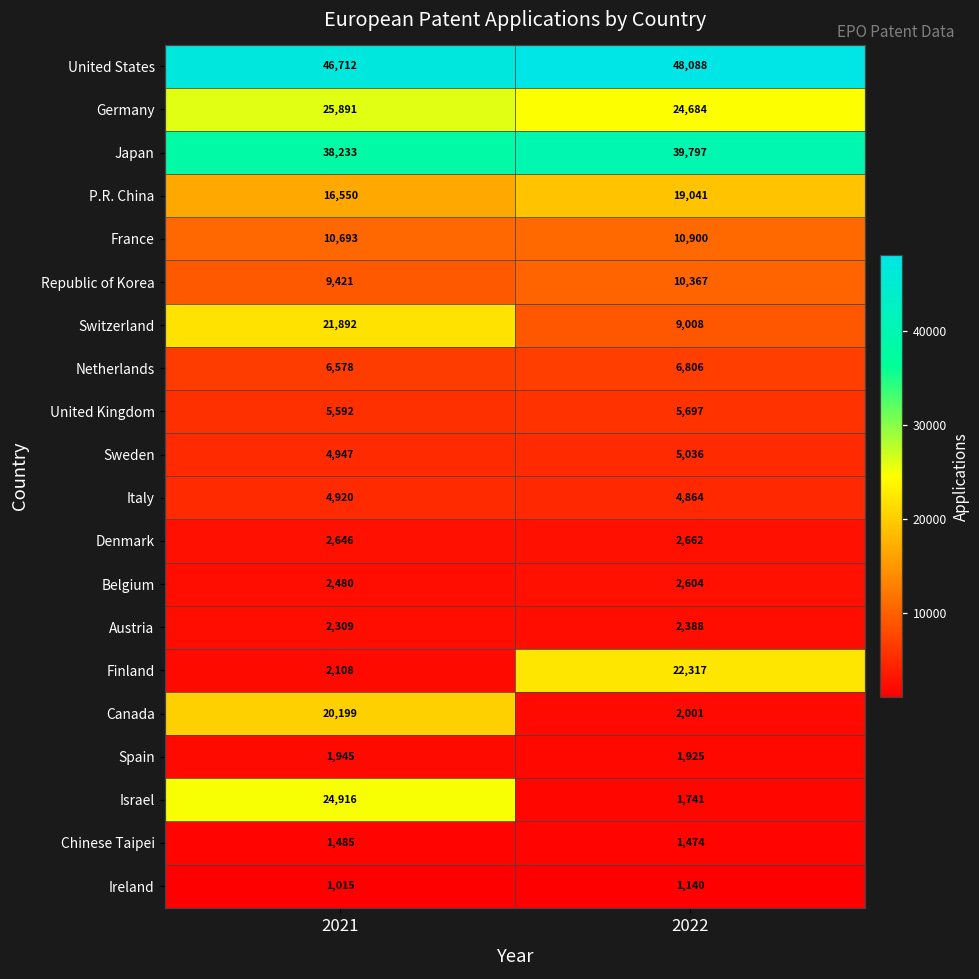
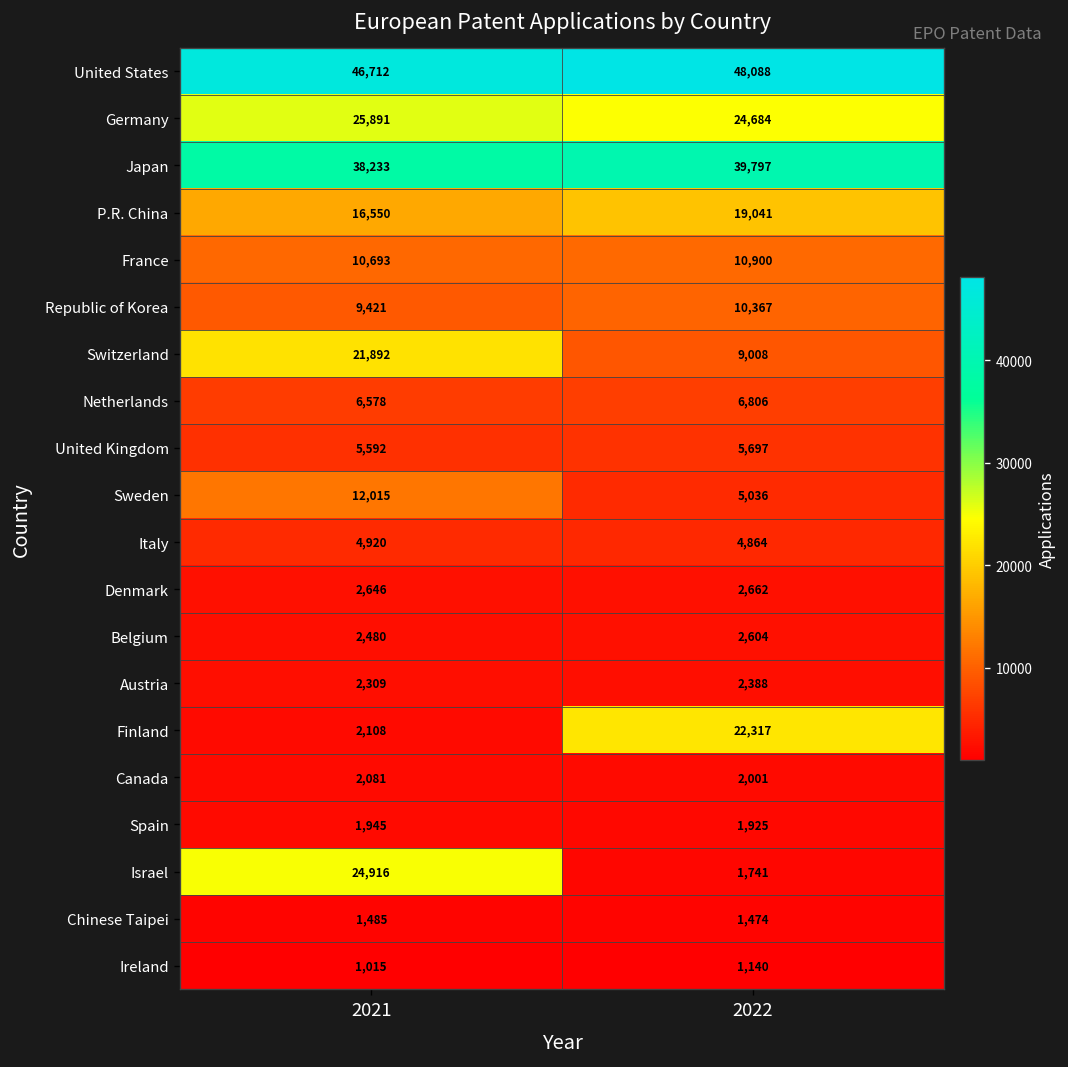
  {
    "United States": {
      "2021": "46,712",
      "2022": "48,088"
    },
    "Germany": {
      "2021": "25,891",
      "2022": "24,684"
    },
    "Japan": {
      "2021": "38,233",
      "2022": "39,797"
    },
    "P.R. China": {
      "2021": "16,550",
      "2022": "19,041"
    },
    "France": {
      "2021": "10,693",
      "2022": "10,900"
    },
    "Republic of Korea": {
      "2021": "9,421",
      "2022": "10,367"
    },
    "Switzerland": {
      "2021": "21,892",
      "2022": "9,008"
    },
    "Netherlands": {
      "2021": "6,578",
      "2022": "6,806"
    },
    "United Kingdom": {
      "2021": "5,592",
      "2022": "5,697"
    },
    "Sweden": {
-     "2021": "4,947",
+     "2021": "12,015",
      "2022": "5,036"
    },
    "Italy": {
      "2021": "4,920",
      "2022": "4,864"
    },
    "Denmark": {
      "2021": "2,646",
      "2022": "2,662"
    },
    "Belgium": {
      "2021": "2,480",
      "2022": "2,604"
    },
    "Austria": {
      "2021": "2,309",
      "2022": "2,388"
    },
    "Finland": {
      "2021": "2,108",
      "2022": "22,317"
    },
    "Canada": {
-     "2021": "20,199",
+     "2021": "2,081",
      "2022": "2,001"
    },
    "Spain": {
      "2021": "1,945",
      "2022": "1,925"
    },
    "Israel": {
      "2021": "24,916",
      "2022": "1,741"
    },
    "Chinese Taipei": {
      "2021": "1,485",
      "2022": "1,474"
    },
    "Ireland": {
      "2021": "1,015",
      "2022": "1,140"
    }
  }
